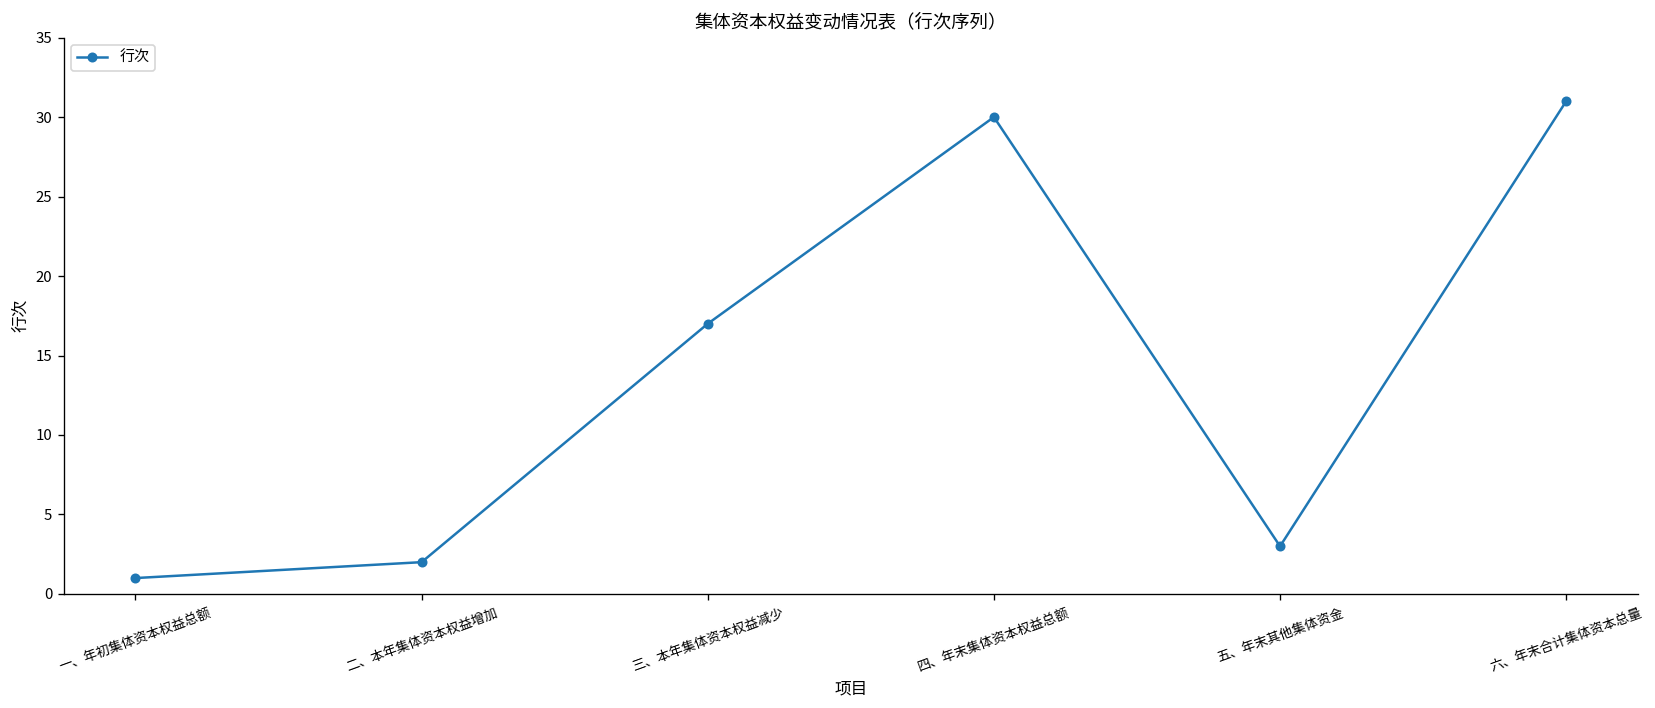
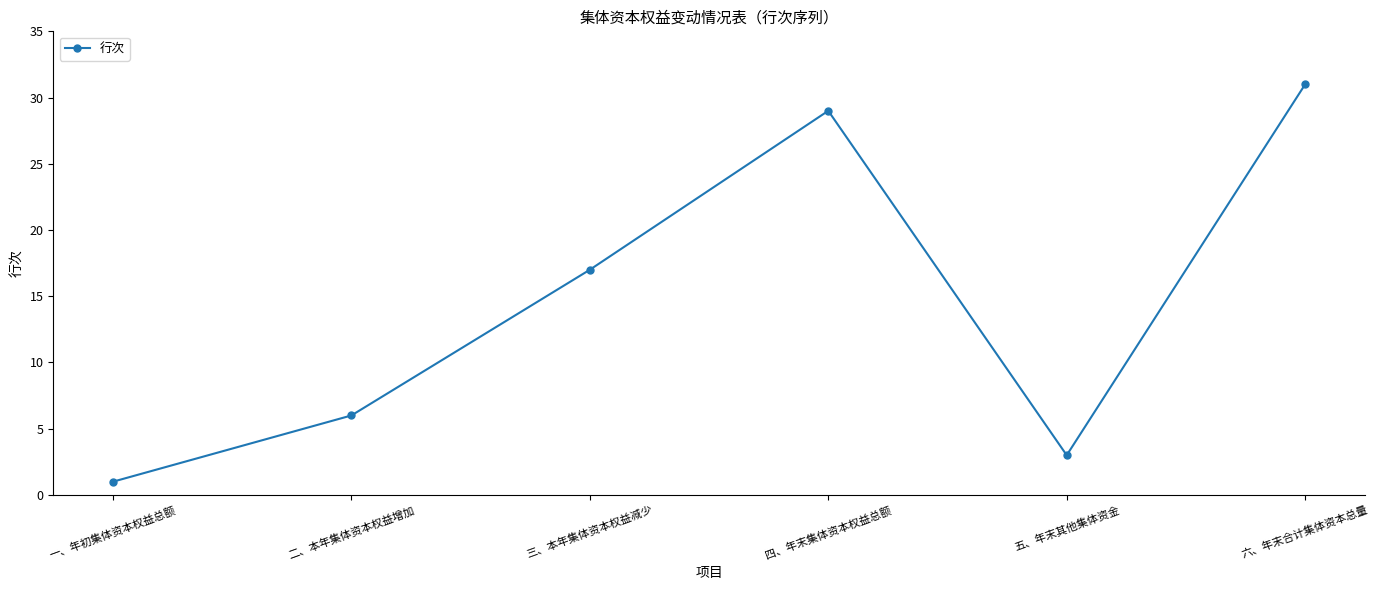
  {
    "一、年初集体资本权益总额": 1,
-   "二、本年集体资本权益增加": 2,
+   "二、本年集体资本权益增加": 6,
    "三、本年集体资本权益减少": 17,
-   "四、年末集体资本权益总额": 30,
+   "四、年末集体资本权益总额": 29,
    "五、年末其他集体资金": 3,
    "六、年末合计集体资本总量": 31
  }
